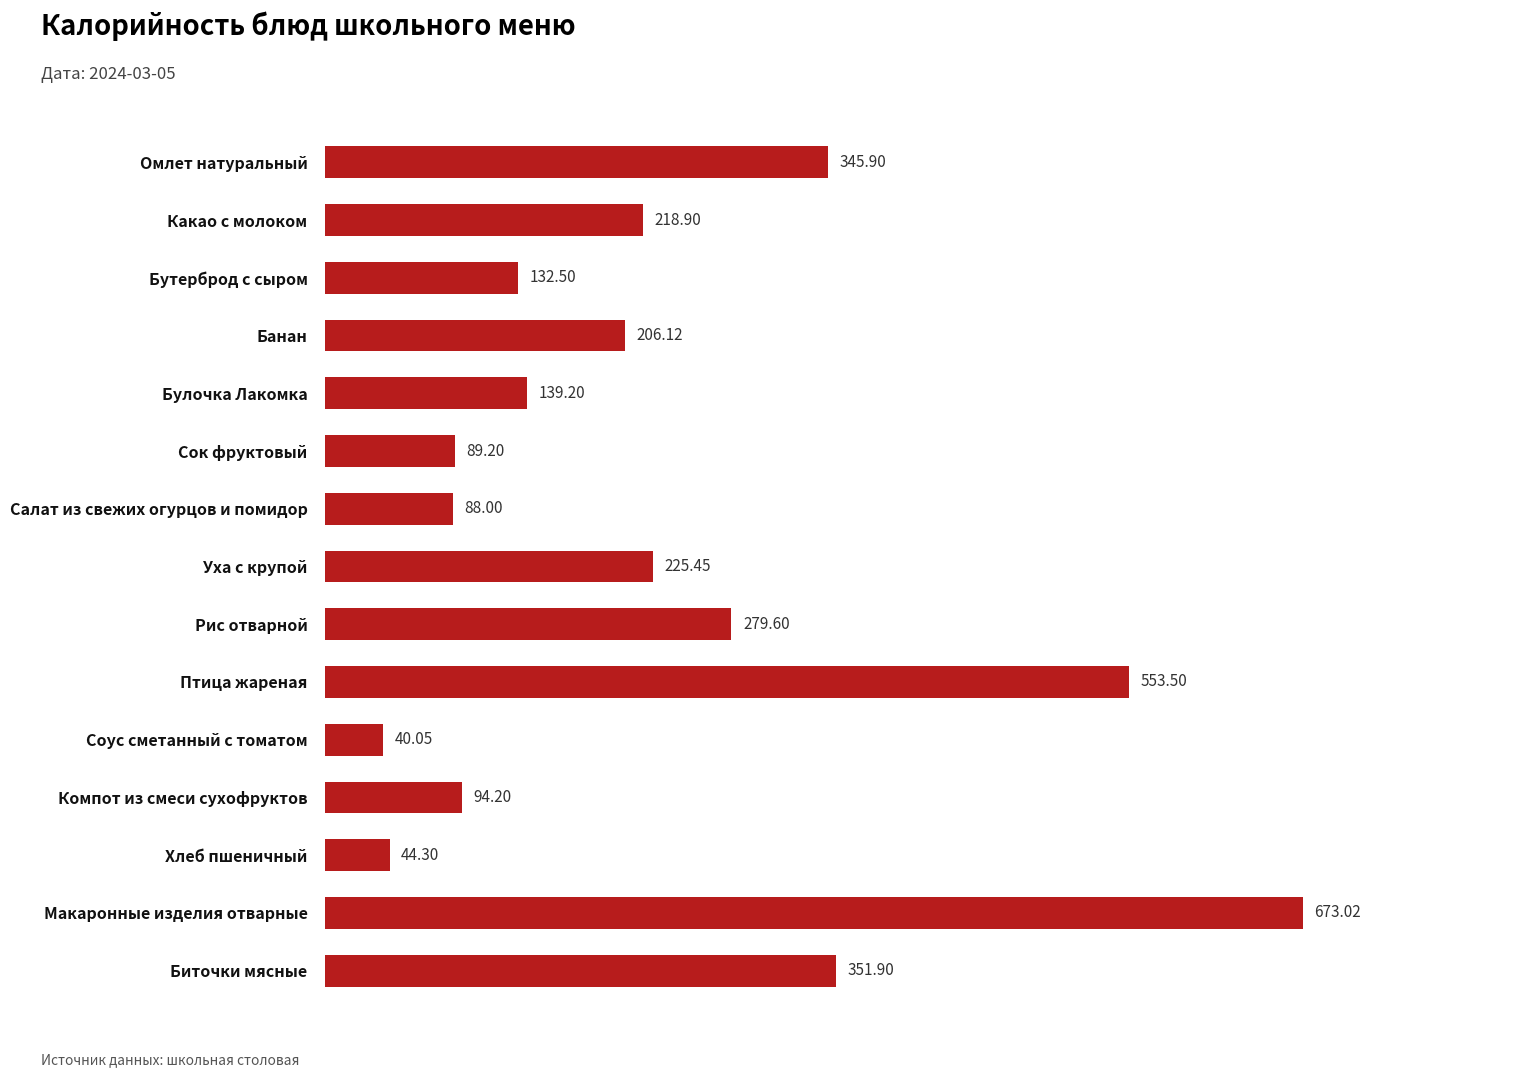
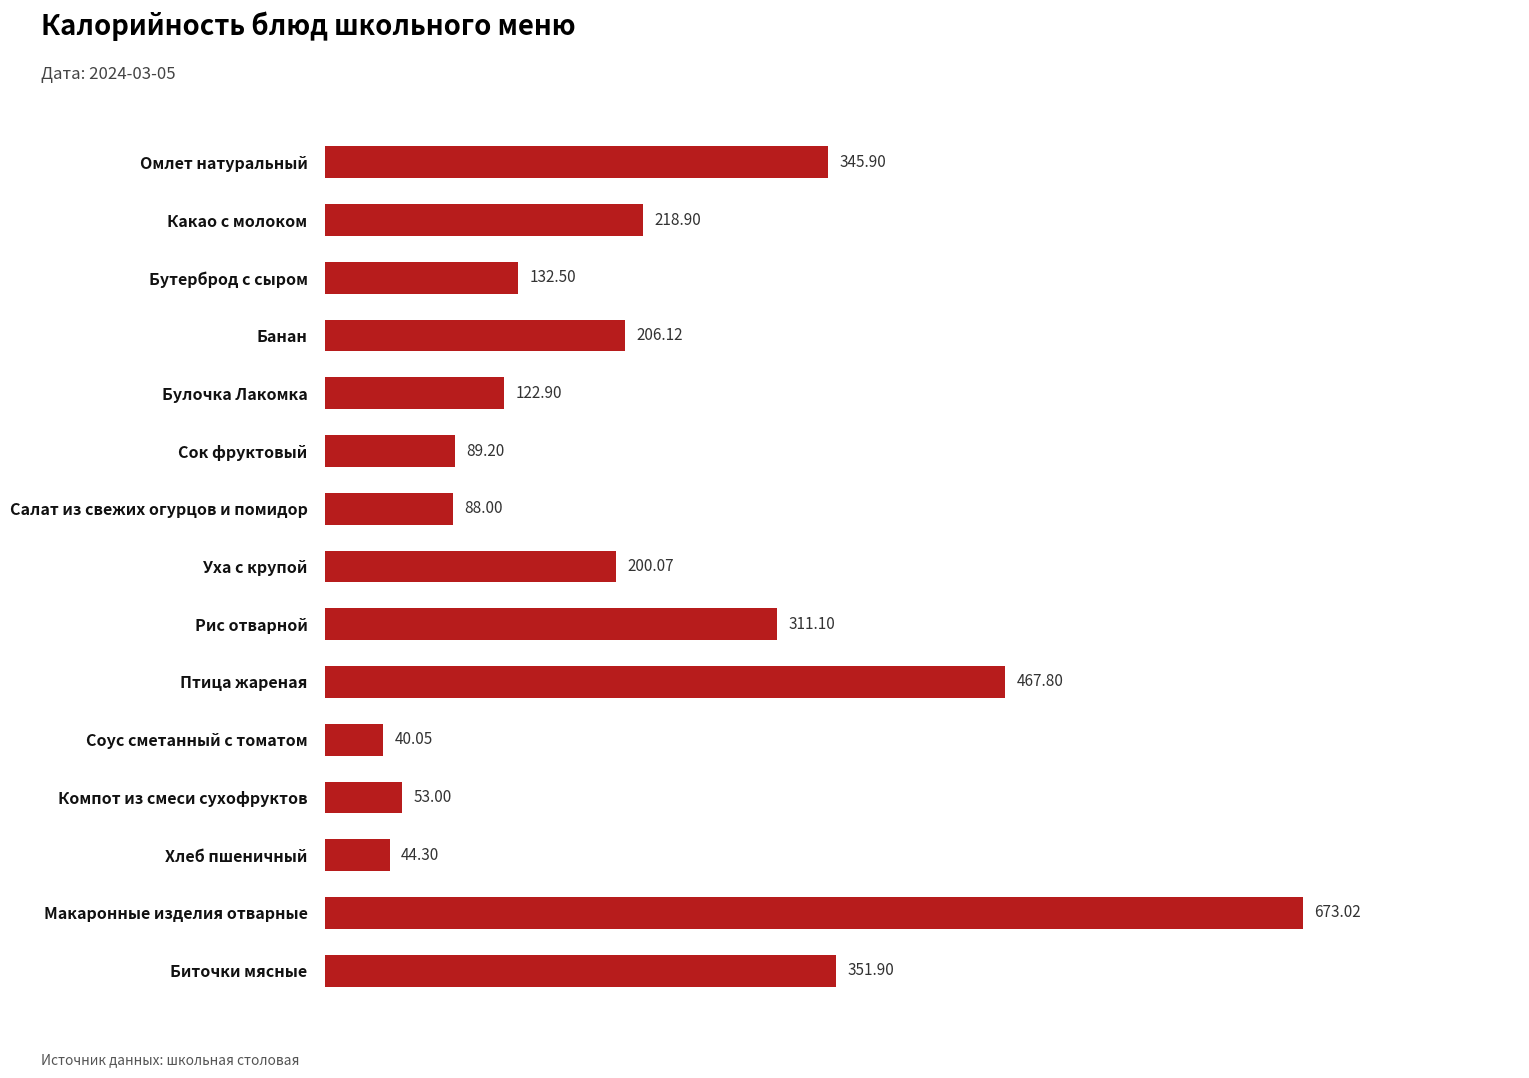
  {
    "Омлет натуральный": 345.90,
    "Какао с молоком": 218.90,
    "Бутерброд с сыром": 132.50,
    "Банан": 206.12,
-   "Булочка Лакомка": 139.20,
+   "Булочка Лакомка": 122.90,
    "Сок фруктовый": 89.20,
    "Салат из свежих огурцов и помидор": 88.00,
-   "Уха с крупой": 225.45,
-   "Рис отварной": 279.60,
-   "Птица жареная": 553.50,
+   "Уха с крупой": 200.07,
+   "Рис отварной": 311.10,
+   "Птица жареная": 467.80,
    "Соус сметанный с томатом": 40.05,
-   "Компот из смеси сухофруктов": 94.20,
+   "Компот из смеси сухофруктов": 53.00,
    "Хлеб пшеничный": 44.30,
    "Макаронные изделия отварные": 673.02,
    "Биточки мясные": 351.90
  }
